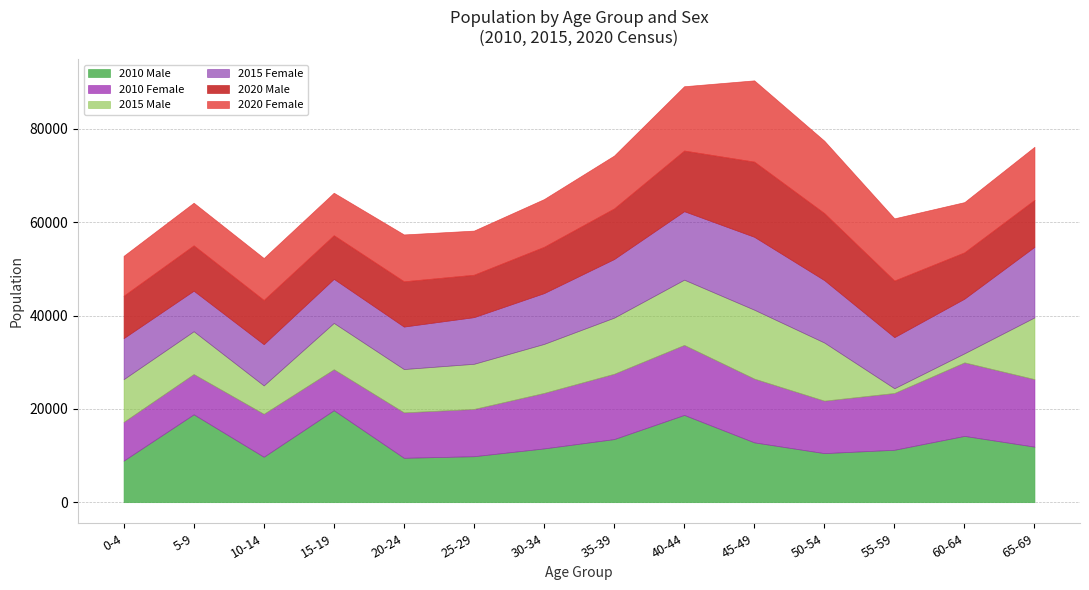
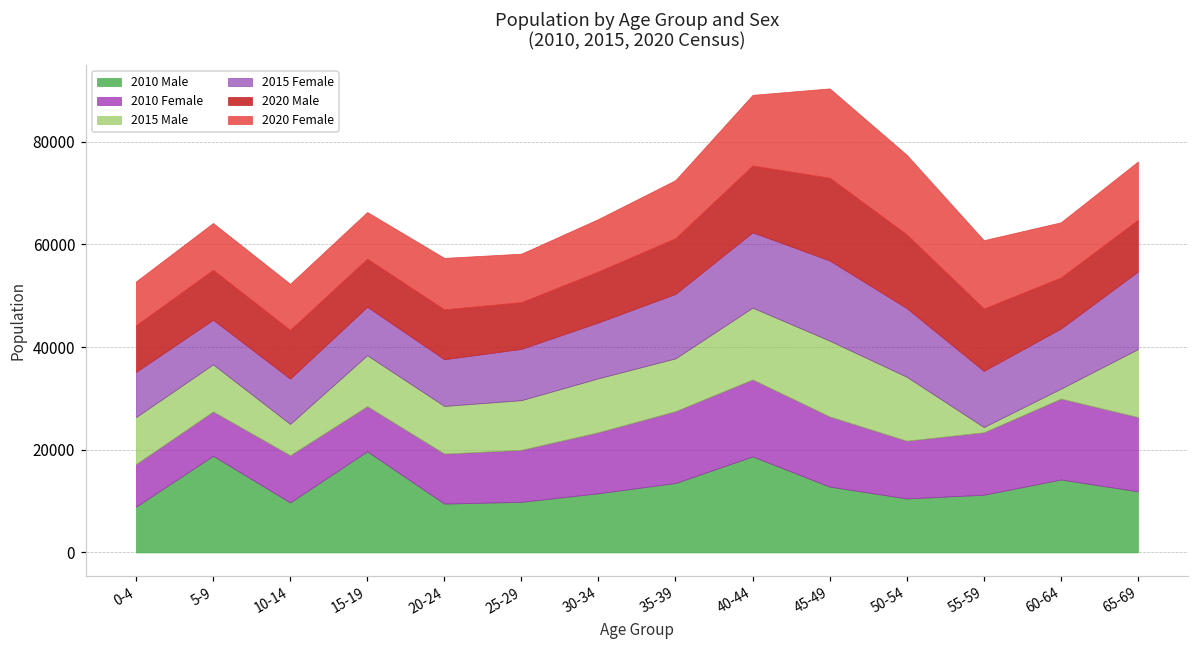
  {
    "2010 Male": {
      "0-4": 9000,
      "5-9": 19000,
      "10-14": 10000,
      "15-19": 20000,
      "20-24": 10000,
      "25-29": 10000,
      "30-34": 12000,
      "35-39": 14000,
      "40-44": 19000,
      "45-49": 13000,
      "50-54": 11000,
      "55-59": 11000,
      "60-64": 14000,
      "65-69": 12000
    },
    "2015 Male": {
      "0-4": 9000,
      "5-9": 9000,
      "10-14": 6000,
      "15-19": 10000,
      "20-24": 9000,
      "25-29": 10000,
      "30-34": 11000,
-     "35-39": 12000,
+     "35-39": 10000,
      "40-44": 14000,
      "45-49": 15000,
      "50-54": 12000,
      "55-59": 1000,
      "60-64": 2000,
      "65-69": 13000
    }
  }
